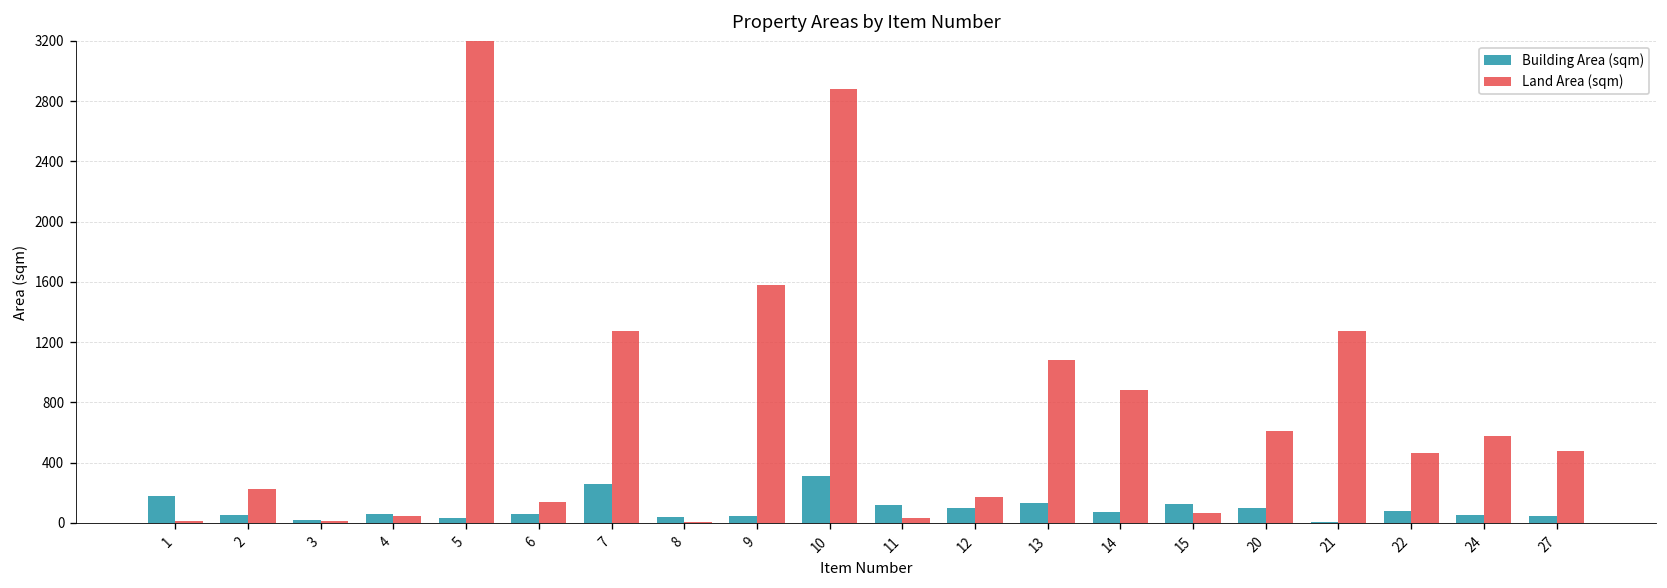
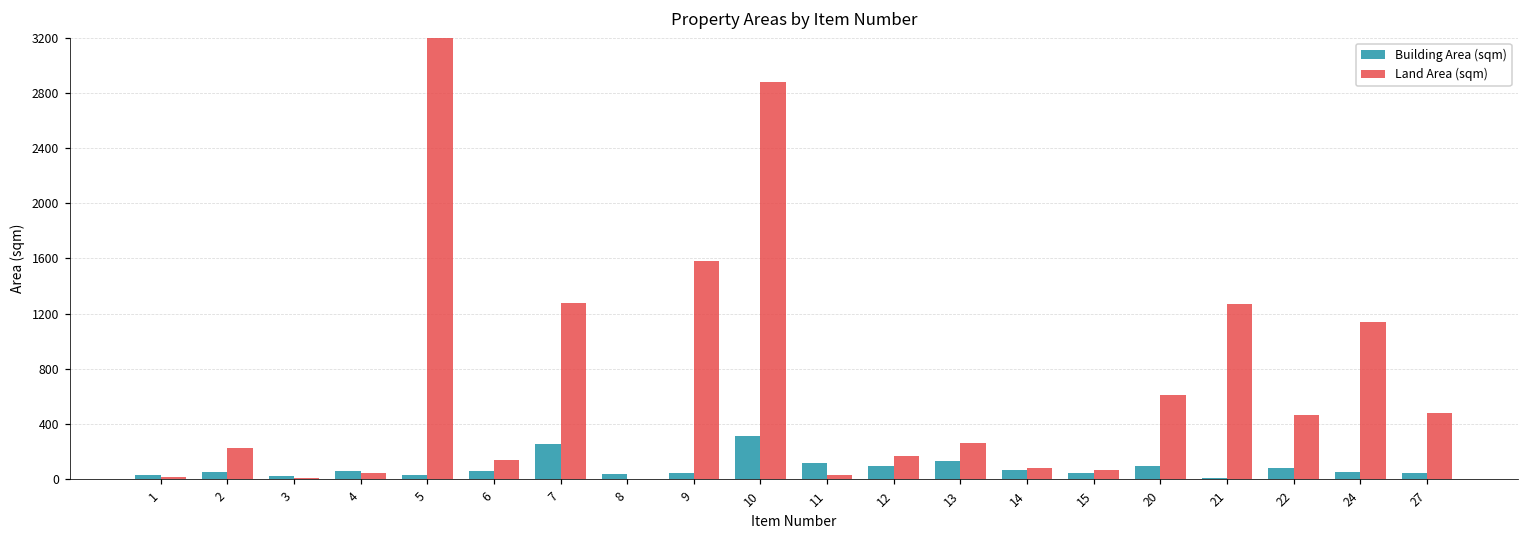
  {
    "Building Area (sqm)": {
-     "1": 180,
+     "1": 30,
      "2": 50,
      "3": 20,
      "4": 60,
      "5": 30,
      "6": 60,
      "7": 260,
      "8": 40,
      "9": 40,
      "10": 320,
      "11": 120,
      "12": 100,
      "13": 130,
      "14": 70,
-     "15": 120,
+     "15": 50,
      "20": 100,
      "22": 80,
      "24": 50,
      "27": 50
    },
    "Land Area (sqm)": {
      "2": 230,
      "4": 50,
      "6": 140,
      "7": 1280,
      "9": 1580,
      "10": 2880,
      "11": 40,
      "12": 170,
-     "13": 1080,
-     "14": 890,
+     "13": 270,
+     "14": 80,
      "15": 70,
      "20": 610,
      "21": 1270,
      "22": 470,
-     "24": 580,
+     "24": 1140,
      "27": 480
    }
  }
